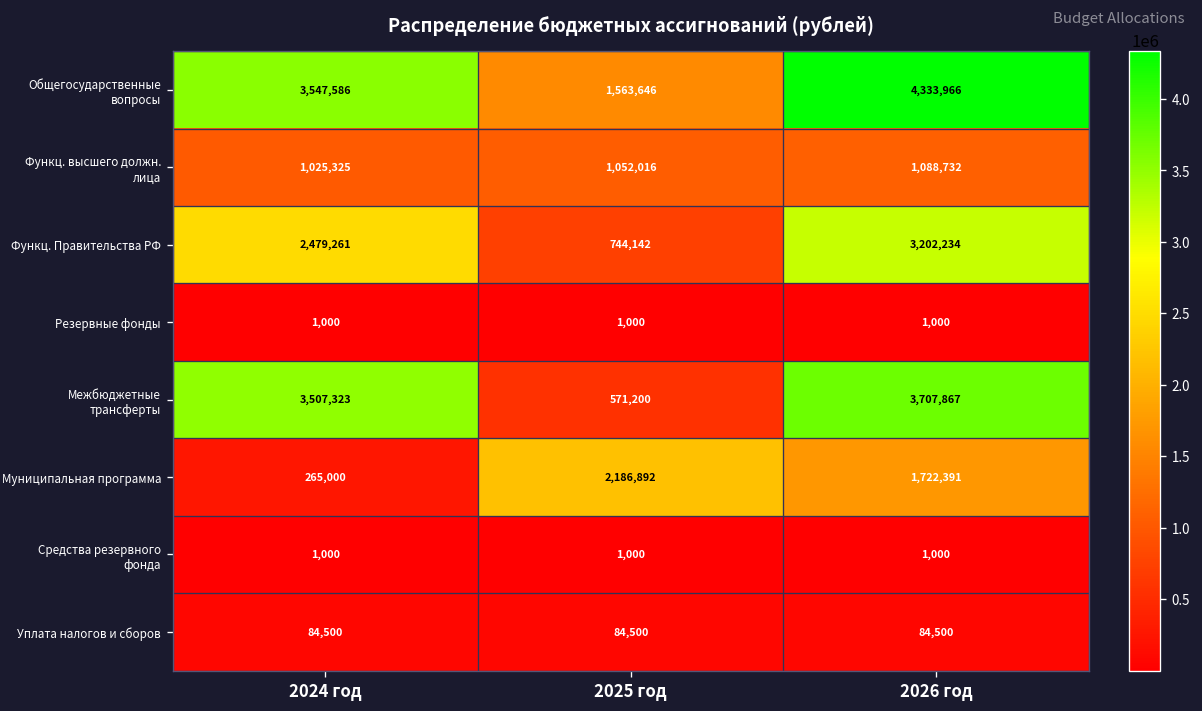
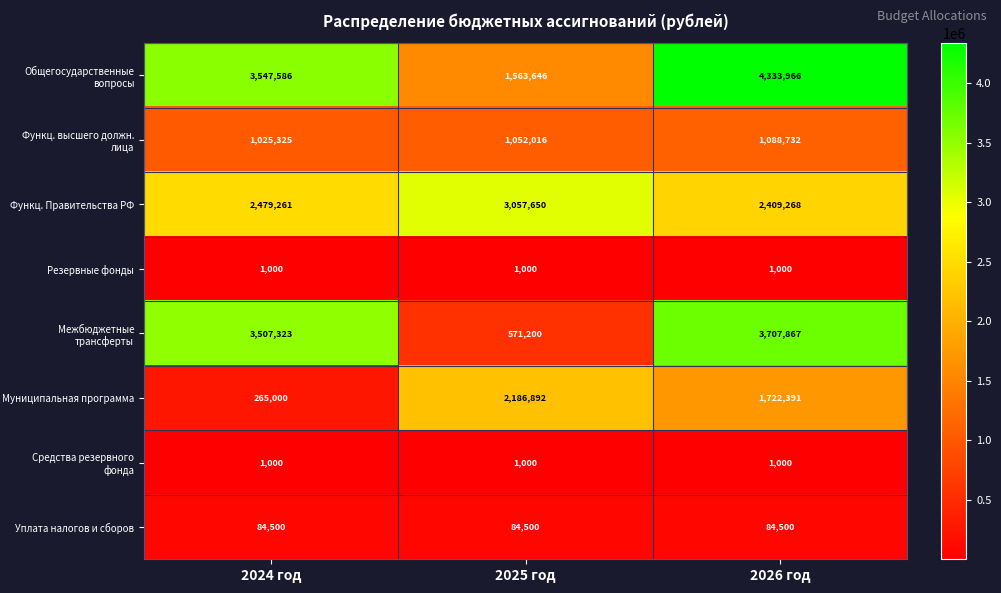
  {
    "Общегосударственные вопросы": {
      "2024 год": "3,547,586",
      "2025 год": "1,563,646",
      "2026 год": "4,333,966"
    },
    "Функц. высшего должн. лица": {
      "2024 год": "1,025,325",
      "2025 год": "1,052,016",
      "2026 год": "1,088,732"
    },
    "Функц. Правительства РФ": {
      "2024 год": "2,479,261",
-     "2025 год": "744,142",
-     "2026 год": "3,202,234"
+     "2025 год": "3,057,650",
+     "2026 год": "2,409,268"
    },
    "Резервные фонды": {
      "2024 год": "1,000",
      "2025 год": "1,000",
      "2026 год": "1,000"
    },
    "Межбюджетные трансферты": {
      "2024 год": "3,507,323",
      "2025 год": "571,200",
      "2026 год": "3,707,867"
    },
    "Муниципальная программа": {
      "2024 год": "265,000",
      "2025 год": "2,186,892",
      "2026 год": "1,722,391"
    },
    "Средства резервного фонда": {
      "2024 год": "1,000",
      "2025 год": "1,000",
      "2026 год": "1,000"
    },
    "Уплата налогов и сборов": {
      "2024 год": "84,500",
      "2025 год": "84,500",
      "2026 год": "84,500"
    }
  }
